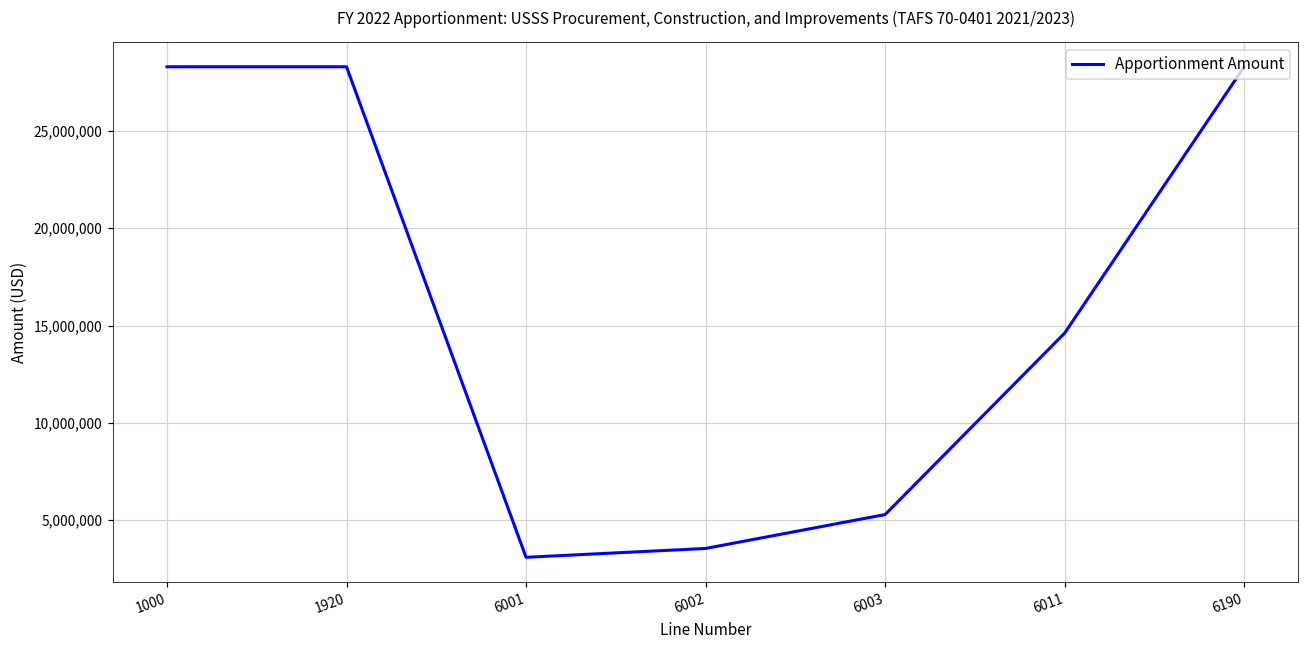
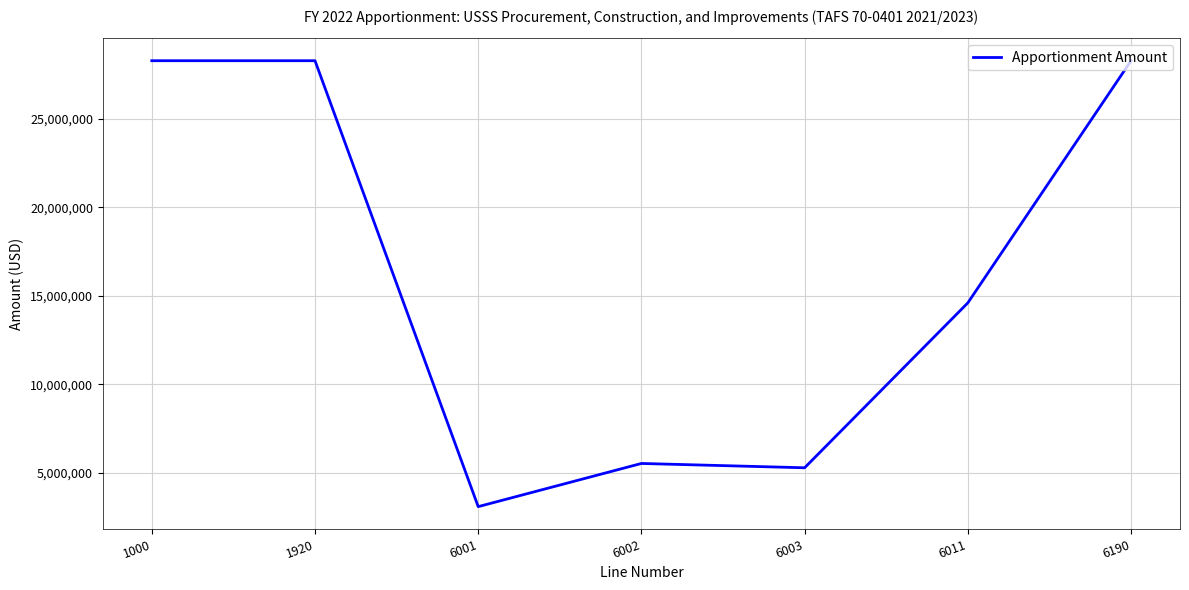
  {
    "1000": "28,300,000",
    "1920": "28,300,000",
    "6001": "3,100,000",
-   "6002": "3,500,000",
+   "6002": "5,500,000",
    "6003": "5,300,000",
    "6011": "14,600,000"
  }
